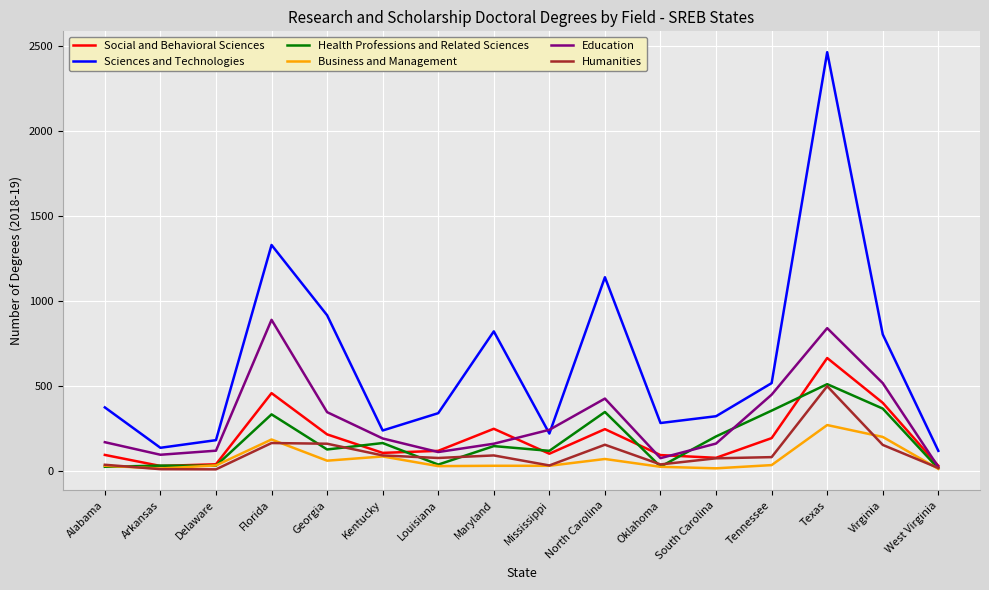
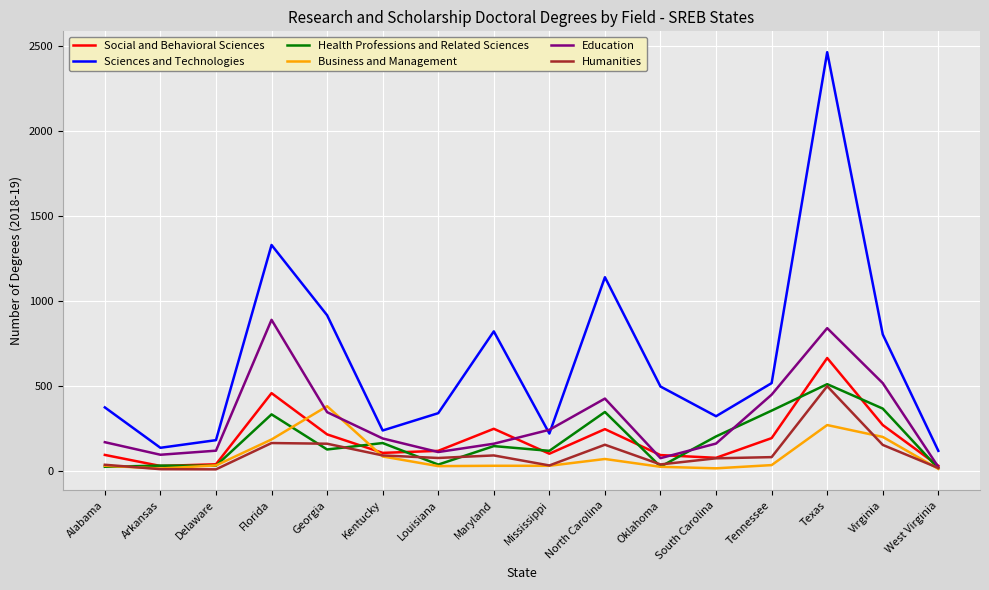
  {
    "Social and Behavioral Sciences": {
      "Alabama": 90,
      "Florida": 460,
      "Georgia": 210,
      "Maryland": 250,
      "Mississippi": 100,
      "North Carolina": 250,
      "Oklahoma": 90,
      "Tennessee": 190,
      "Texas": 660,
-     "Virginia": 400
+     "Virginia": 270
    },
    "Sciences and Technologies": {
      "Alabama": 370,
      "Arkansas": 140,
      "Delaware": 180,
      "Florida": 1330,
      "Georgia": 920,
      "Kentucky": 240,
      "Louisiana": 340,
      "Maryland": 820,
      "Mississippi": 220,
      "North Carolina": 1140,
-     "Oklahoma": 280,
+     "Oklahoma": 500,
      "South Carolina": 320,
      "Tennessee": 520,
      "Texas": 2470,
      "Virginia": 800,
      "West Virginia": 120
    },
    "Health Professions and Related Sciences": {
      "Florida": 330,
      "Georgia": 130,
      "Kentucky": 160,
      "Mississippi": 120,
      "North Carolina": 350,
      "South Carolina": 200,
      "Tennessee": 350,
      "Virginia": 370
    },
    "Business and Management": {
      "Florida": 180,
-     "Georgia": 60,
+     "Georgia": 380,
      "Maryland": 30,
      "North Carolina": 70,
      "South Carolina": 10,
      "Tennessee": 30,
      "Texas": 270,
      "Virginia": 200
    },
    "Education": {
      "Alabama": 170,
      "Arkansas": 90,
      "Delaware": 120,
      "Florida": 890,
      "Georgia": 350,
      "Kentucky": 190,
      "Mississippi": 240,
      "North Carolina": 430,
      "Oklahoma": 70,
      "South Carolina": 160,
      "Tennessee": 450,
      "Texas": 840,
      "Virginia": 520
    },
    "Humanities": {
      "Delaware": 10,
      "Florida": 160,
      "Georgia": 160,
      "Louisiana": 80,
      "Maryland": 90,
      "North Carolina": 150,
      "Tennessee": 80,
      "Virginia": 150
    }
  }
